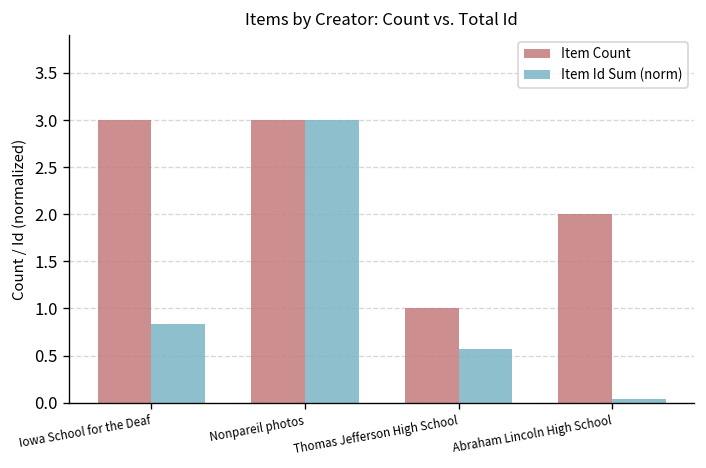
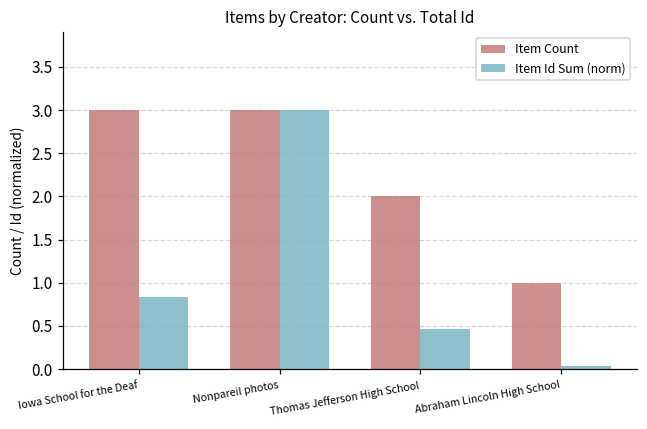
  {
    "Item Count": {
      "Iowa School for the Deaf": 3,
      "Nonpareil photos": 3,
-     "Thomas Jefferson High School": 1,
-     "Abraham Lincoln High School": 2
+     "Thomas Jefferson High School": 2,
+     "Abraham Lincoln High School": 1
    },
    "Item Id Sum (norm)": {
      "Iowa School for the Deaf": 0.8,
      "Nonpareil photos": 3.0,
-     "Thomas Jefferson High School": 0.6,
+     "Thomas Jefferson High School": 0.5,
      "Abraham Lincoln High School": 0.0
    }
  }
